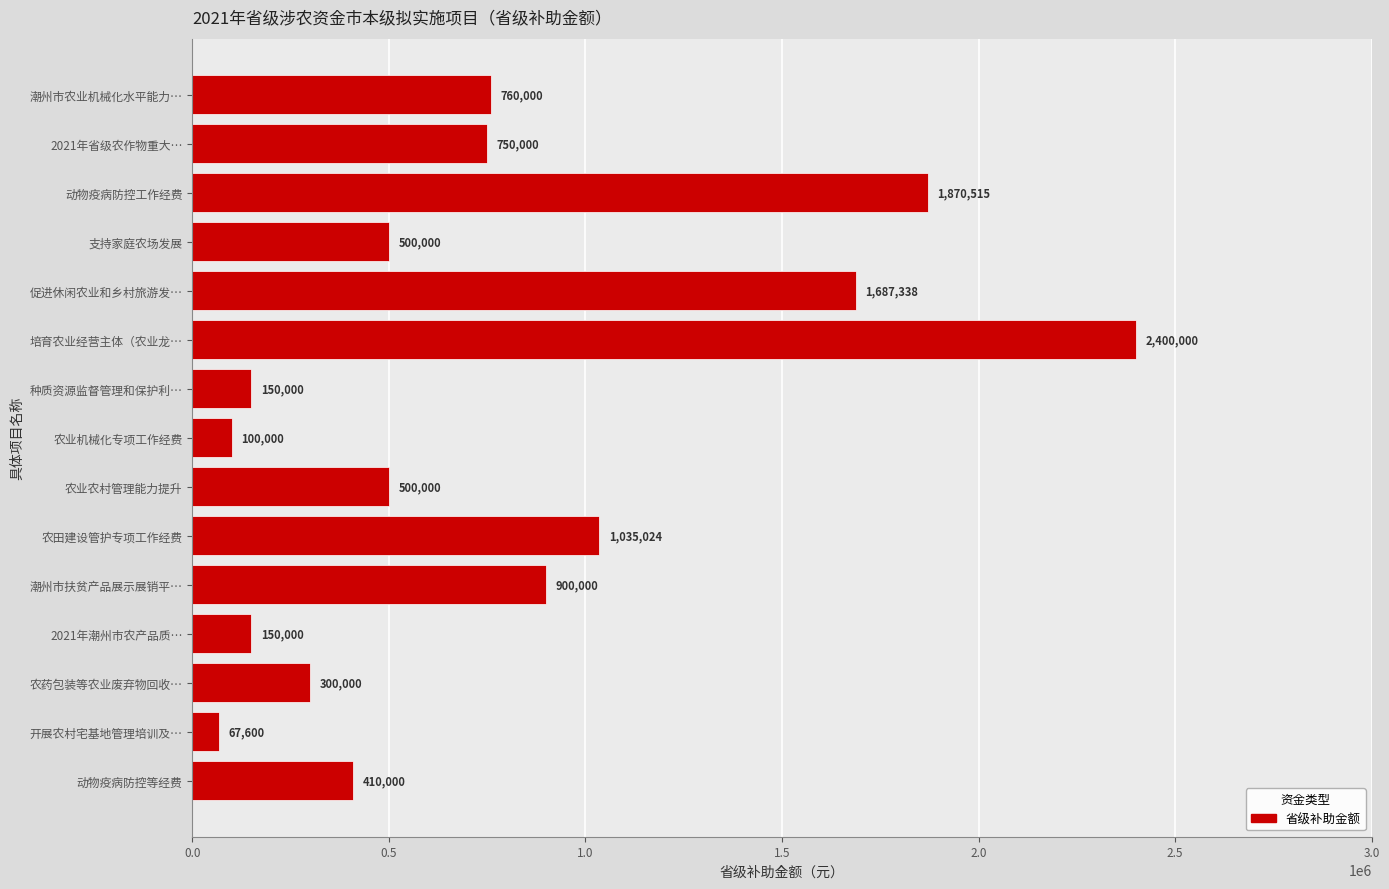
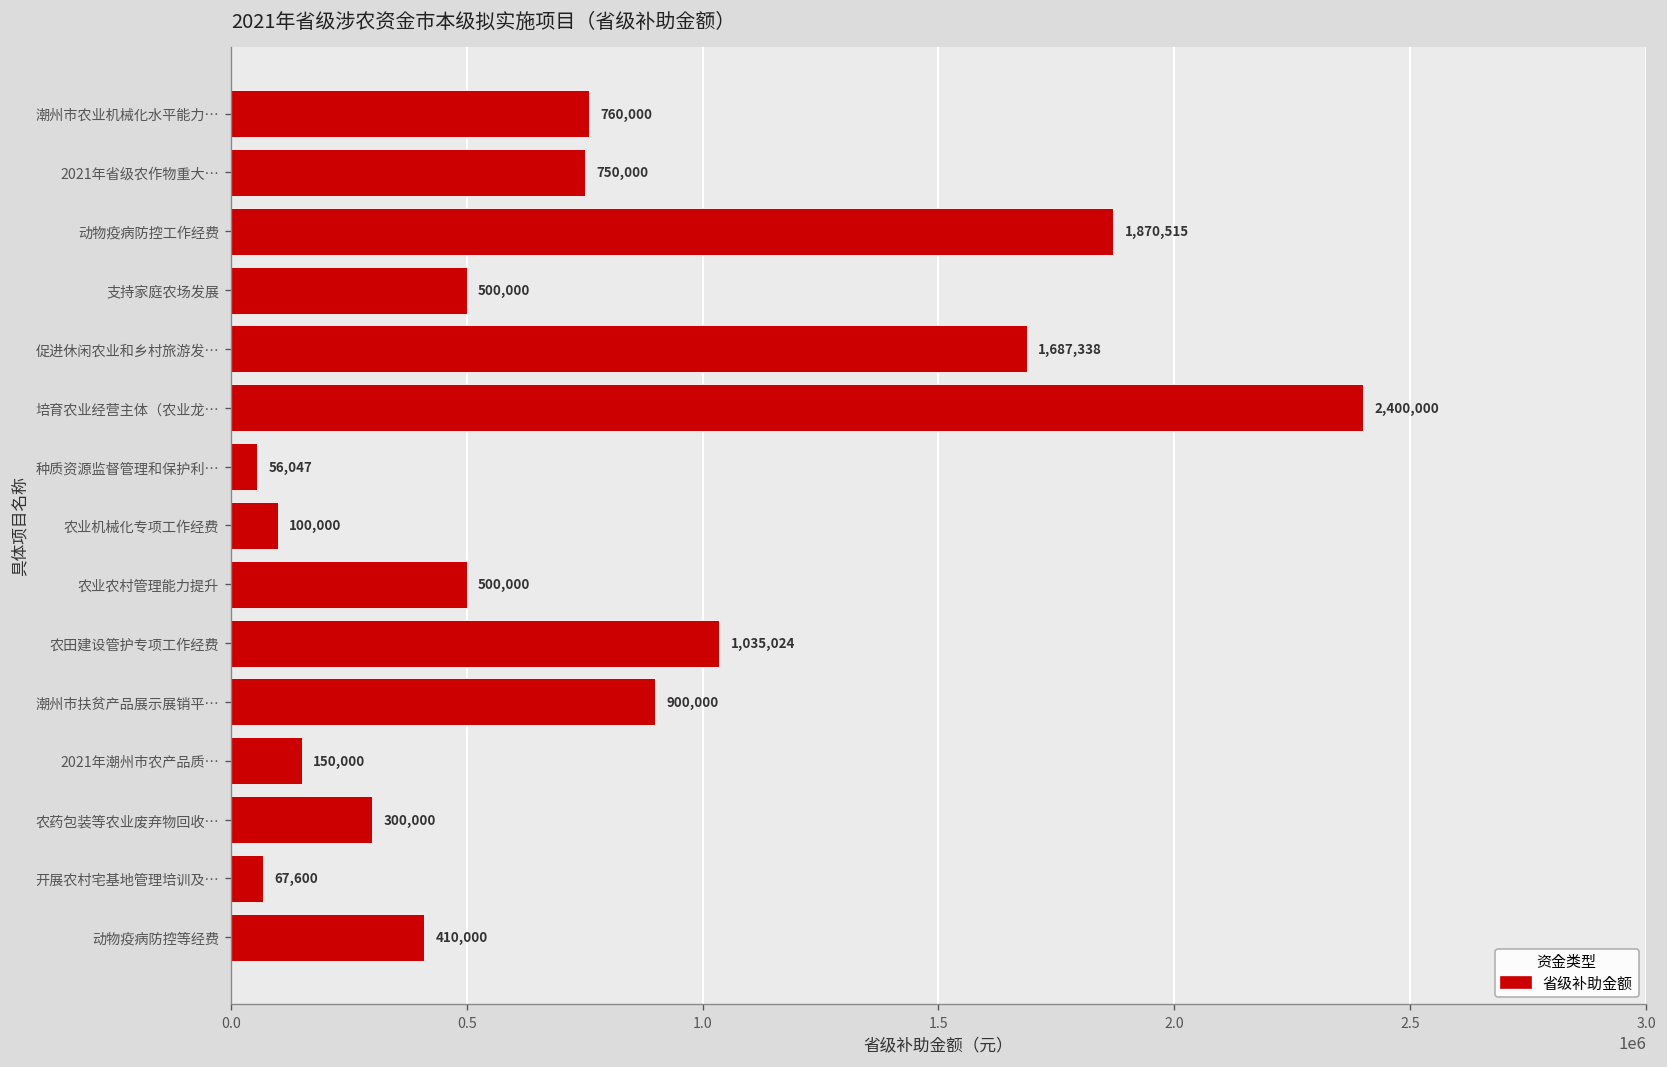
  {
    "潮州市农业机械化水平能力…": "760,000",
    "2021年省级农作物重大…": "750,000",
    "动物疫病防控工作经费": "1,870,515",
    "支持家庭农场发展": "500,000",
    "促进休闲农业和乡村旅游发…": "1,687,338",
    "培育农业经营主体（农业龙…": "2,400,000",
-   "种质资源监督管理和保护利…": "150,000",
+   "种质资源监督管理和保护利…": "56,047",
    "农业机械化专项工作经费": "100,000",
    "农业农村管理能力提升": "500,000",
    "农田建设管护专项工作经费": "1,035,024",
    "潮州市扶贫产品展示展销平…": "900,000",
    "2021年潮州市农产品质…": "150,000",
    "农药包装等农业废弃物回收…": "300,000",
    "开展农村宅基地管理培训及…": "67,600",
    "动物疫病防控等经费": "410,000"
  }
